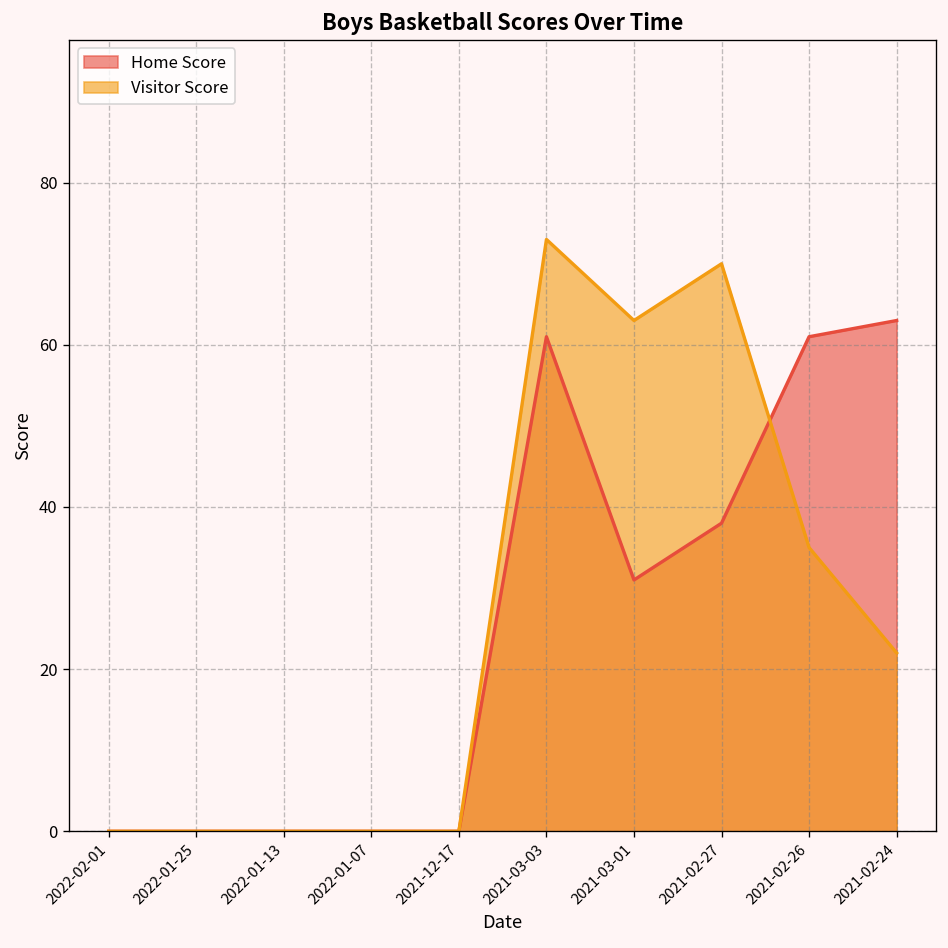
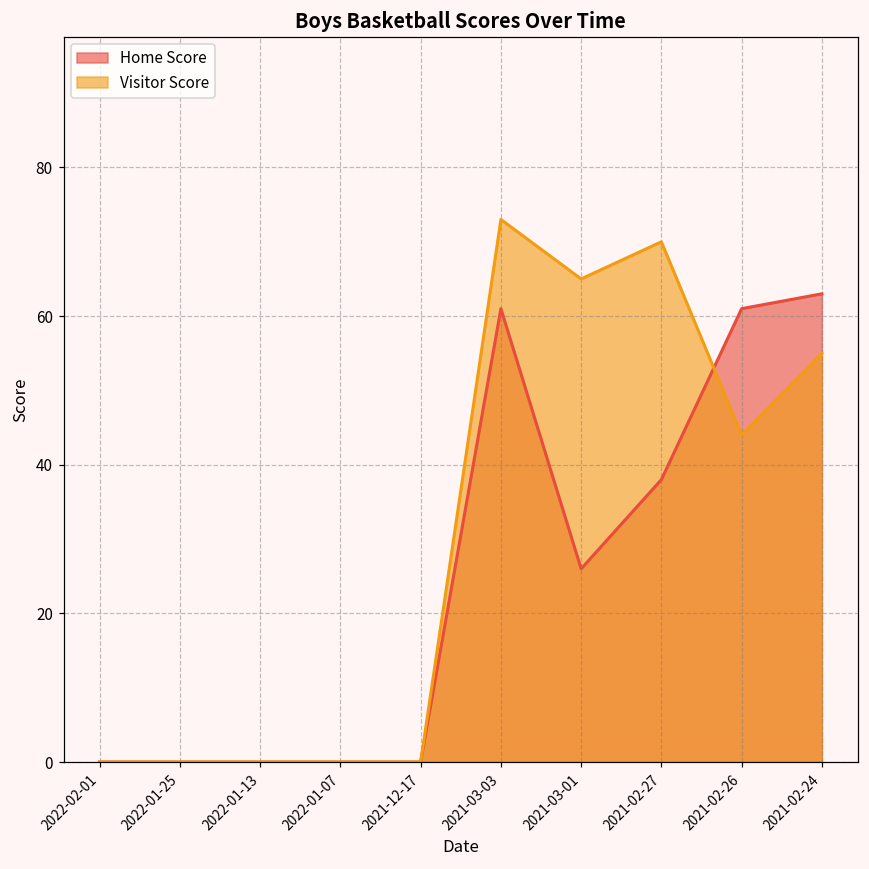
  {
    "Home Score": {
      "2021-03-03": 61,
-     "2021-03-01": 31,
+     "2021-03-01": 26,
      "2021-02-27": 38,
      "2021-02-26": 61,
      "2021-02-24": 63
    },
    "Visitor Score": {
      "2021-03-03": 73,
-     "2021-03-01": 63,
+     "2021-03-01": 65,
      "2021-02-27": 70,
-     "2021-02-26": 35,
-     "2021-02-24": 22
+     "2021-02-26": 44,
+     "2021-02-24": 55
    }
  }
